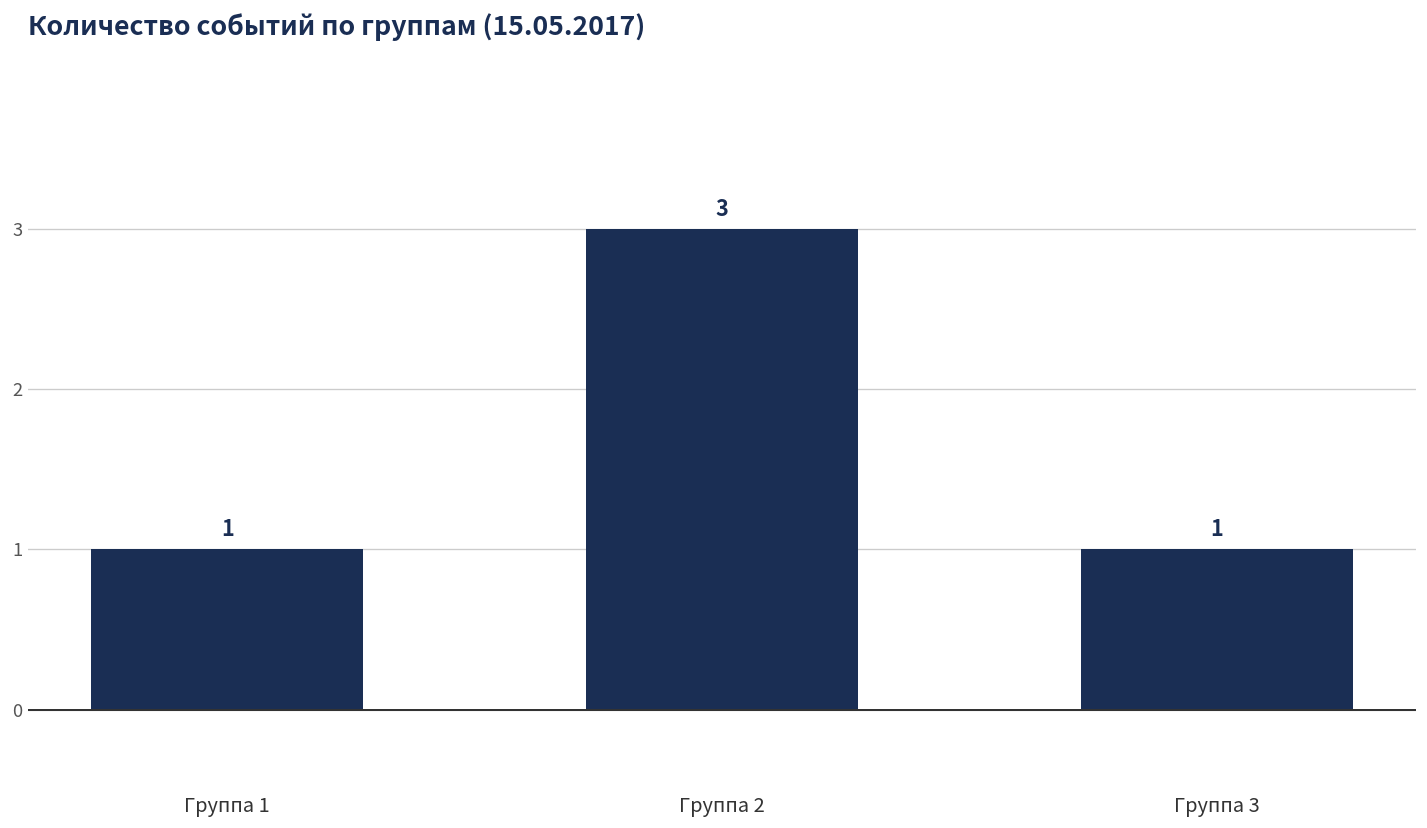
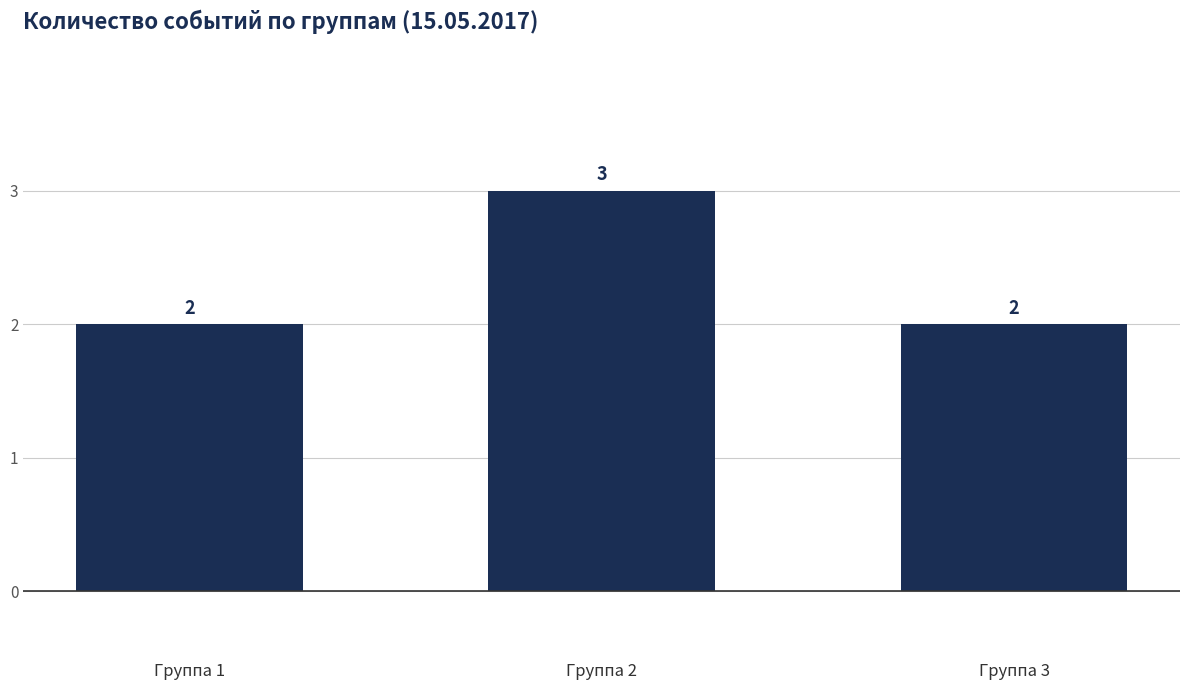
  {
-   "Группа 1": 1,
+   "Группа 1": 2,
    "Группа 2": 3,
-   "Группа 3": 1
+   "Группа 3": 2
  }
